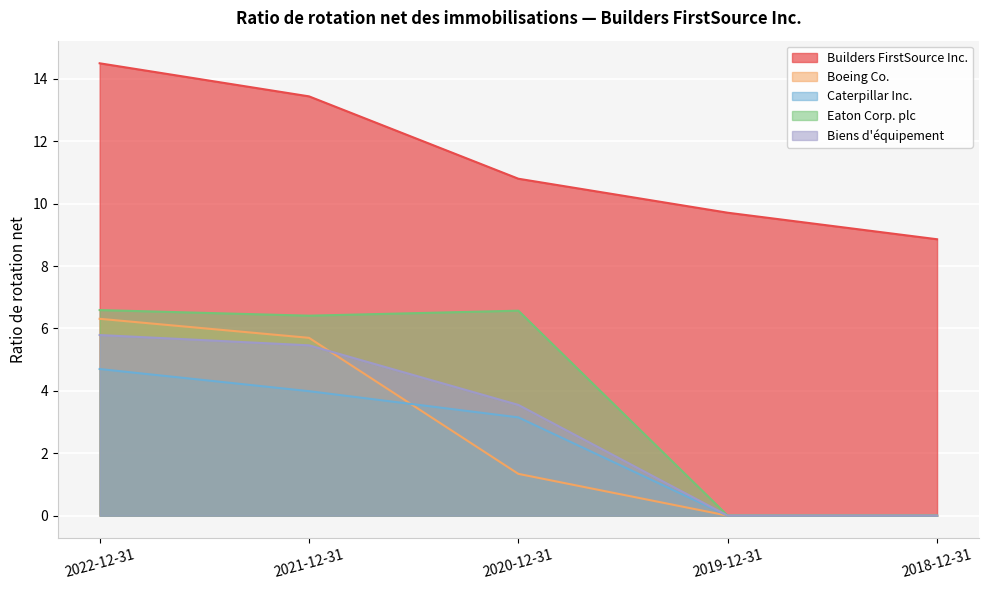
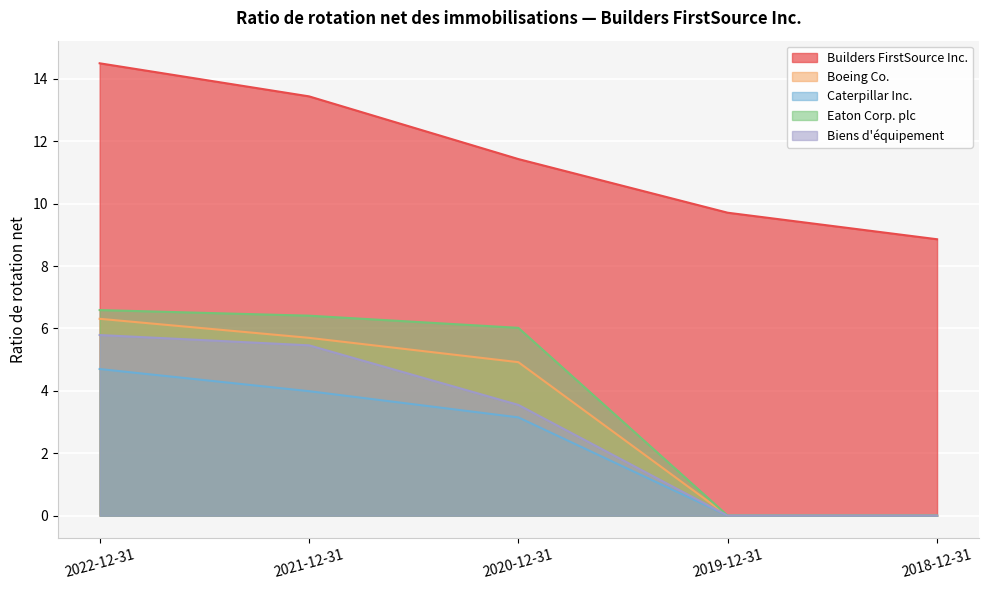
  {
    "Builders FirstSource Inc.": {
      "2022-12-31": 14.5,
      "2021-12-31": 13.4,
-     "2020-12-31": 10.8,
+     "2020-12-31": 11.4,
      "2019-12-31": 9.7,
      "2018-12-31": 8.9
    },
    "Boeing Co.": {
      "2022-12-31": 6.3,
      "2021-12-31": 5.7,
-     "2020-12-31": 1.3
+     "2020-12-31": 4.9
    },
    "Eaton Corp. plc": {
      "2022-12-31": 6.6,
      "2021-12-31": 6.4,
-     "2020-12-31": 6.6
+     "2020-12-31": 6.0
    }
  }
